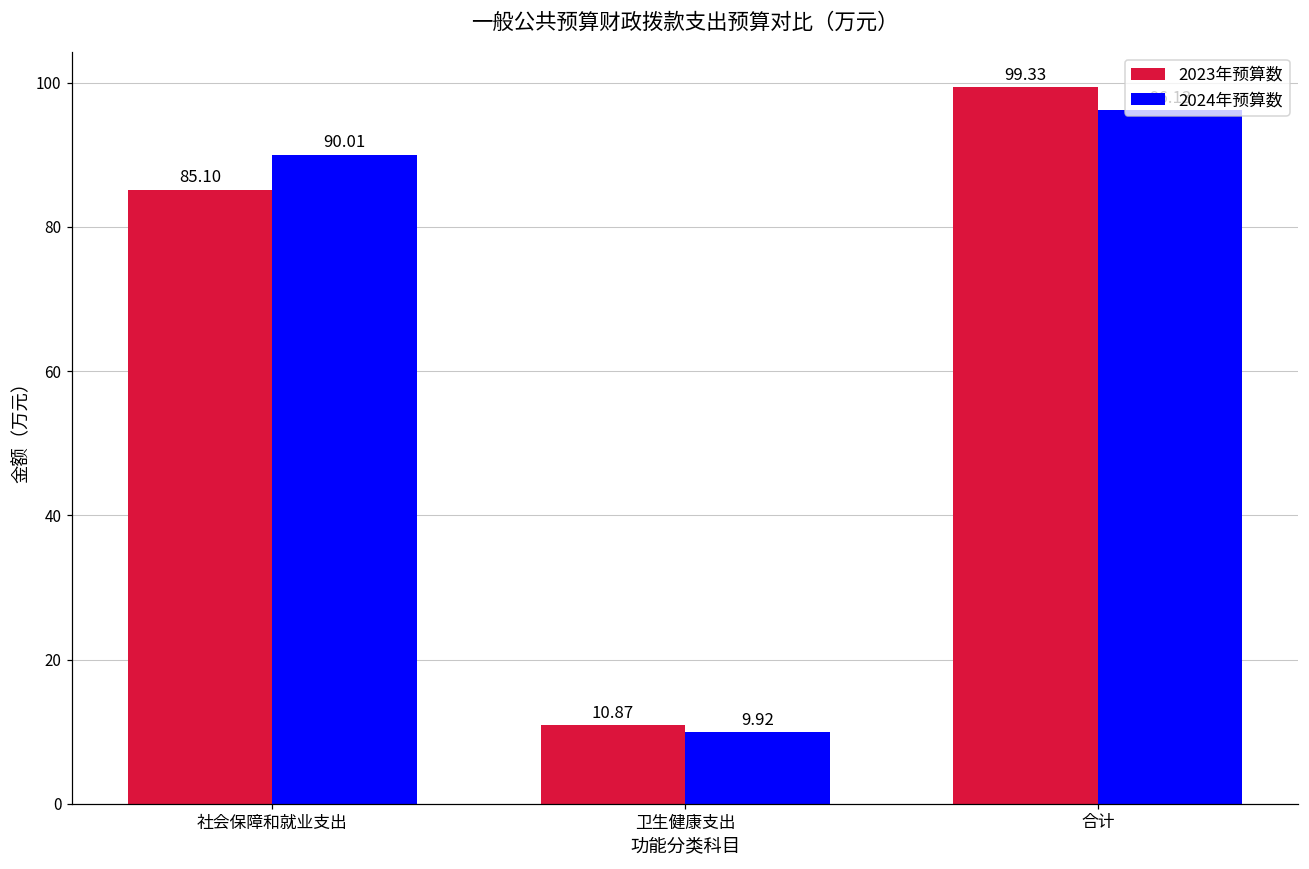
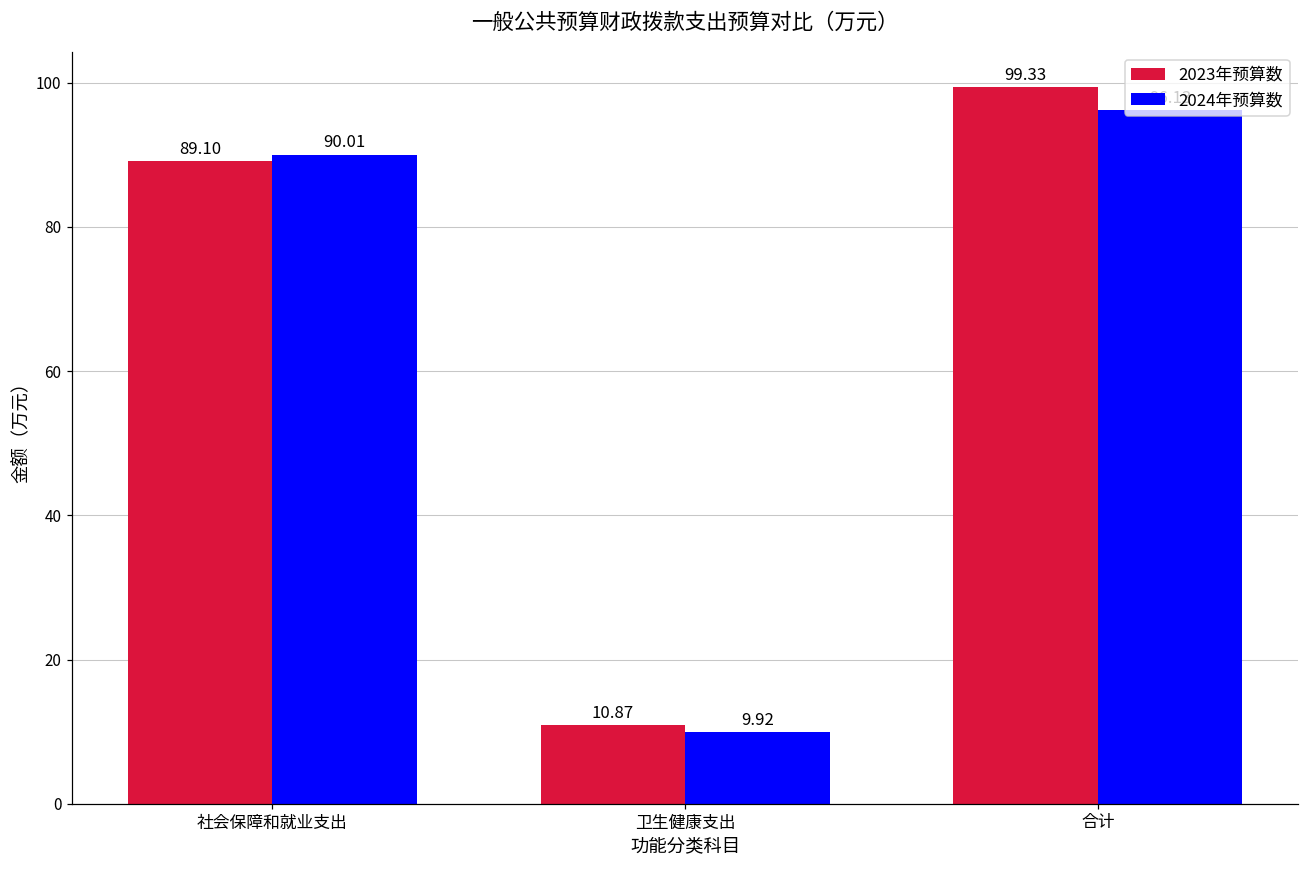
  {
    "2023年预算数": {
-     "社会保障和就业支出": 85.10,
+     "社会保障和就业支出": 89.10,
      "卫生健康支出": 10.87,
      "合计": 99.33
    },
    "2024年预算数": {
      "社会保障和就业支出": 90.01,
      "卫生健康支出": 9.92
    }
  }
